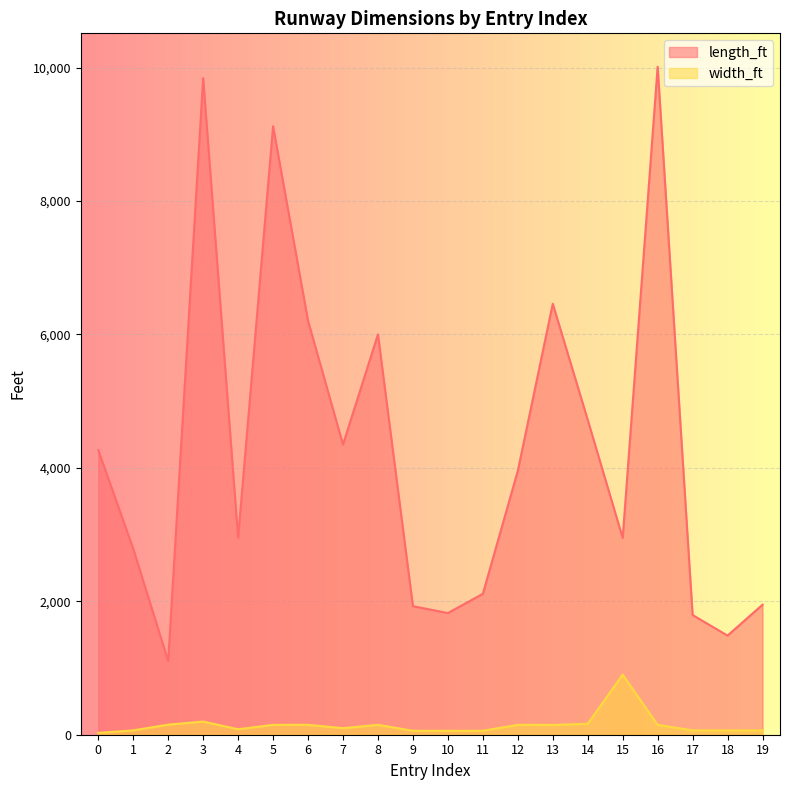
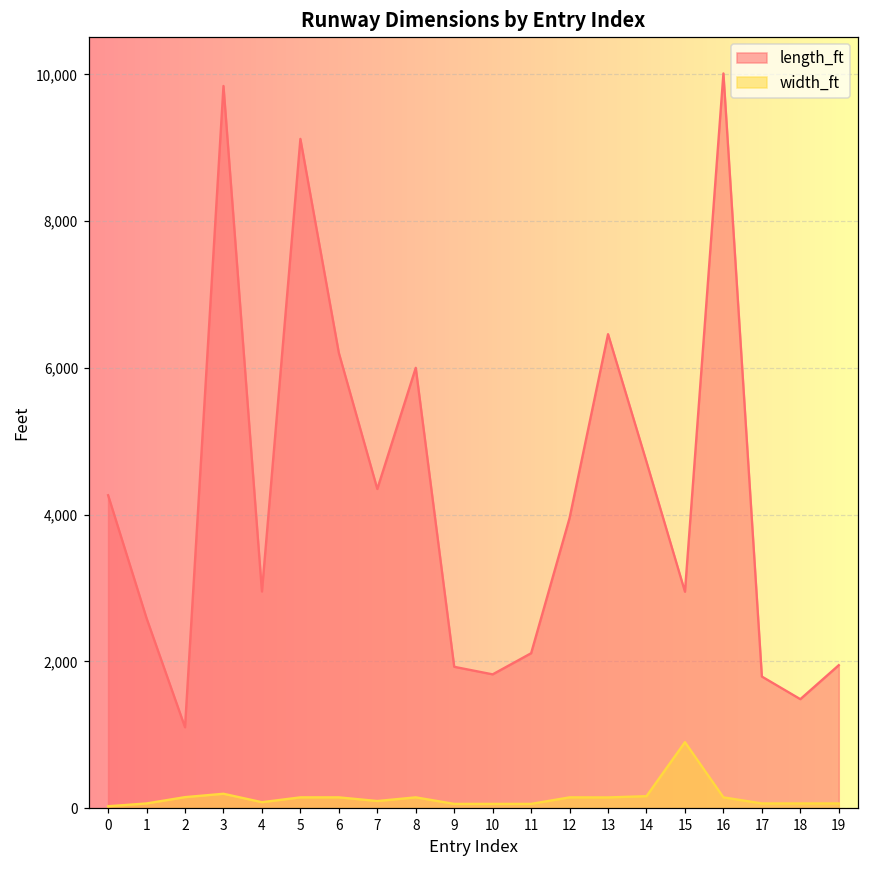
  {
    "length_ft": {
      "0": "4,300",
-     "1": "2,800",
+     "1": "2,600",
      "2": "1,100",
      "3": "9,800",
      "4": "3,000",
      "5": "9,100",
      "6": "6,200",
      "7": "4,400",
      "8": "6,000",
      "9": "1,900",
      "10": "1,800",
      "11": "2,100",
      "12": "4,000",
      "13": "6,500",
      "14": "4,700",
      "15": "3,000",
      "16": "10,000",
      "17": "1,800",
      "18": "1,500",
      "19": "1,900"
    },
    "width_ft": {
      "0": "0",
      "1": "100",
      "2": "200",
      "3": "200",
      "4": "100",
      "5": "100",
      "6": "100",
      "7": "100",
      "8": "100",
      "9": "100",
      "10": "100",
      "11": "100",
      "12": "100",
      "13": "100",
      "14": "200",
      "15": "900",
      "16": "100",
      "17": "100",
      "18": "100",
      "19": "100"
    }
  }
